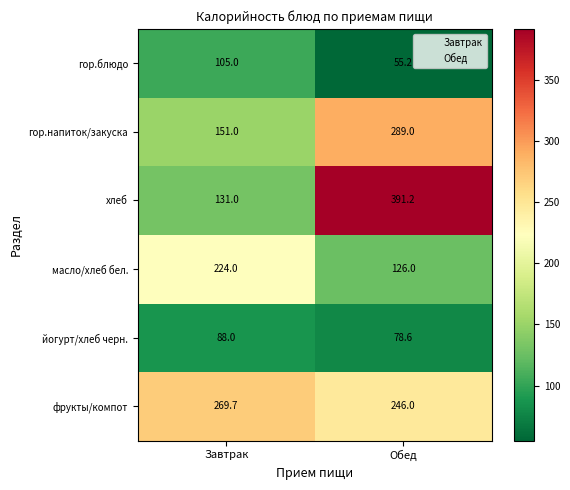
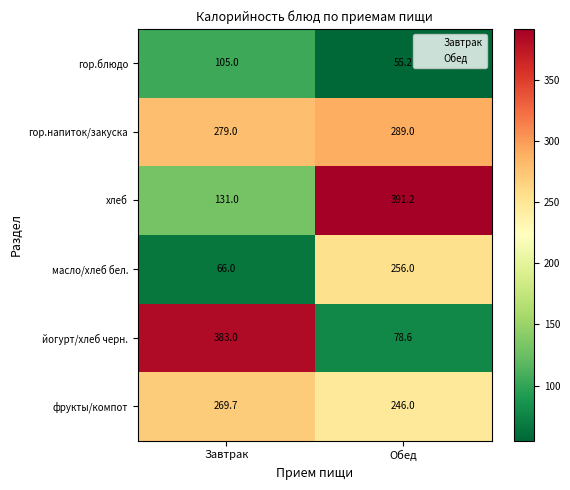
  {
    "гор.напиток/закуска": {
-     "Завтрак": 151.0
+     "Завтрак": 279.0
    },
    "масло/хлеб бел.": {
-     "Завтрак": 224.0,
-     "Обед": 126.0
+     "Завтрак": 66.0,
+     "Обед": 256.0
    },
    "йогурт/хлеб черн.": {
-     "Завтрак": 88.0
+     "Завтрак": 383.0
    }
  }
